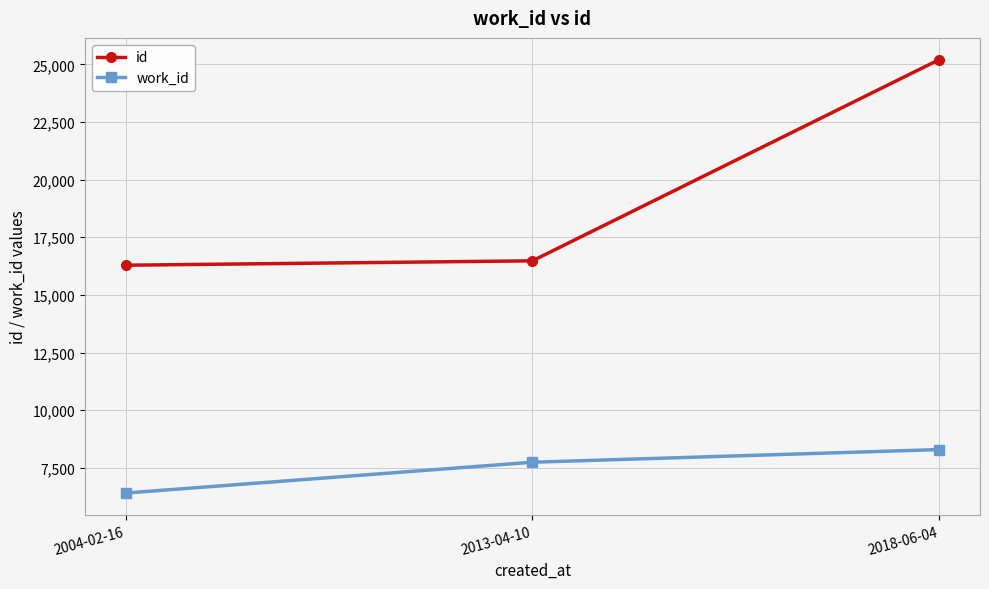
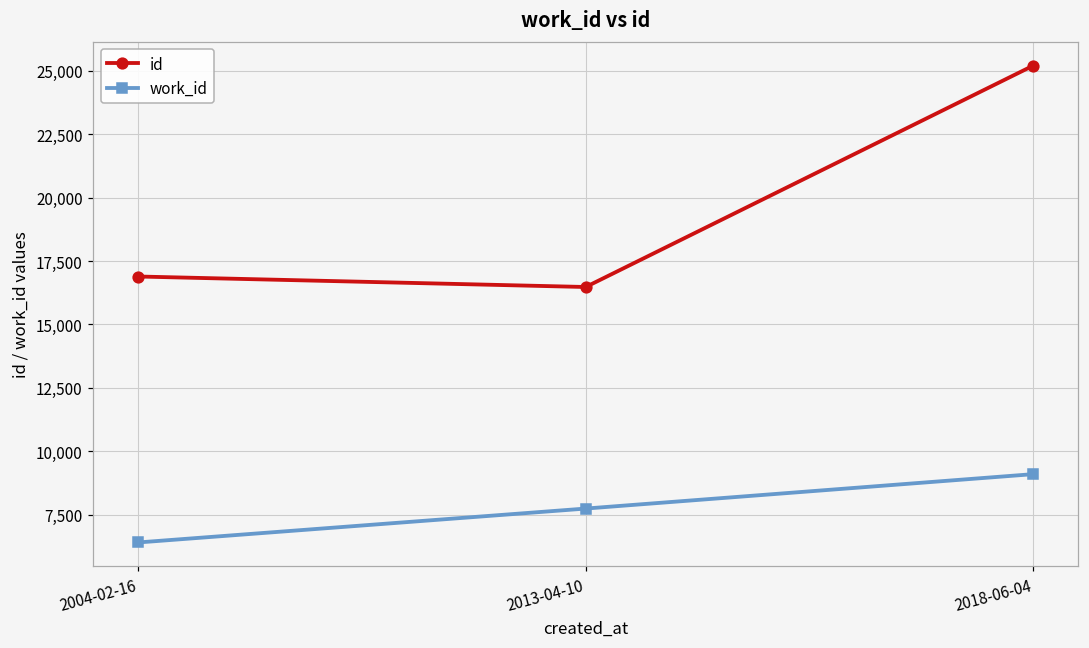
  {
    "id": {
-     "2004-02-16": "16,300",
+     "2004-02-16": "16,900",
      "2013-04-10": "16,500",
      "2018-06-04": "25,200"
    },
    "work_id": {
      "2004-02-16": "6,400",
      "2013-04-10": "7,700",
-     "2018-06-04": "8,300"
+     "2018-06-04": "9,100"
    }
  }
